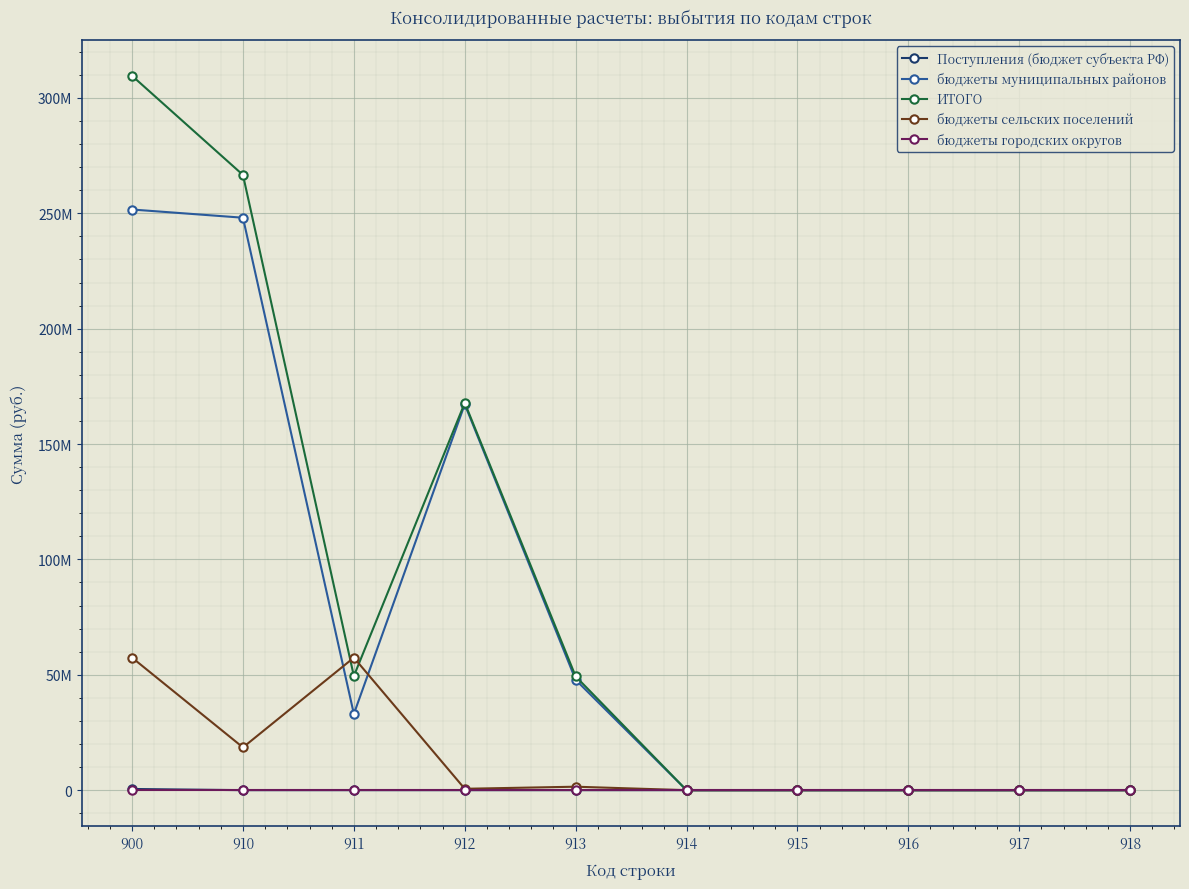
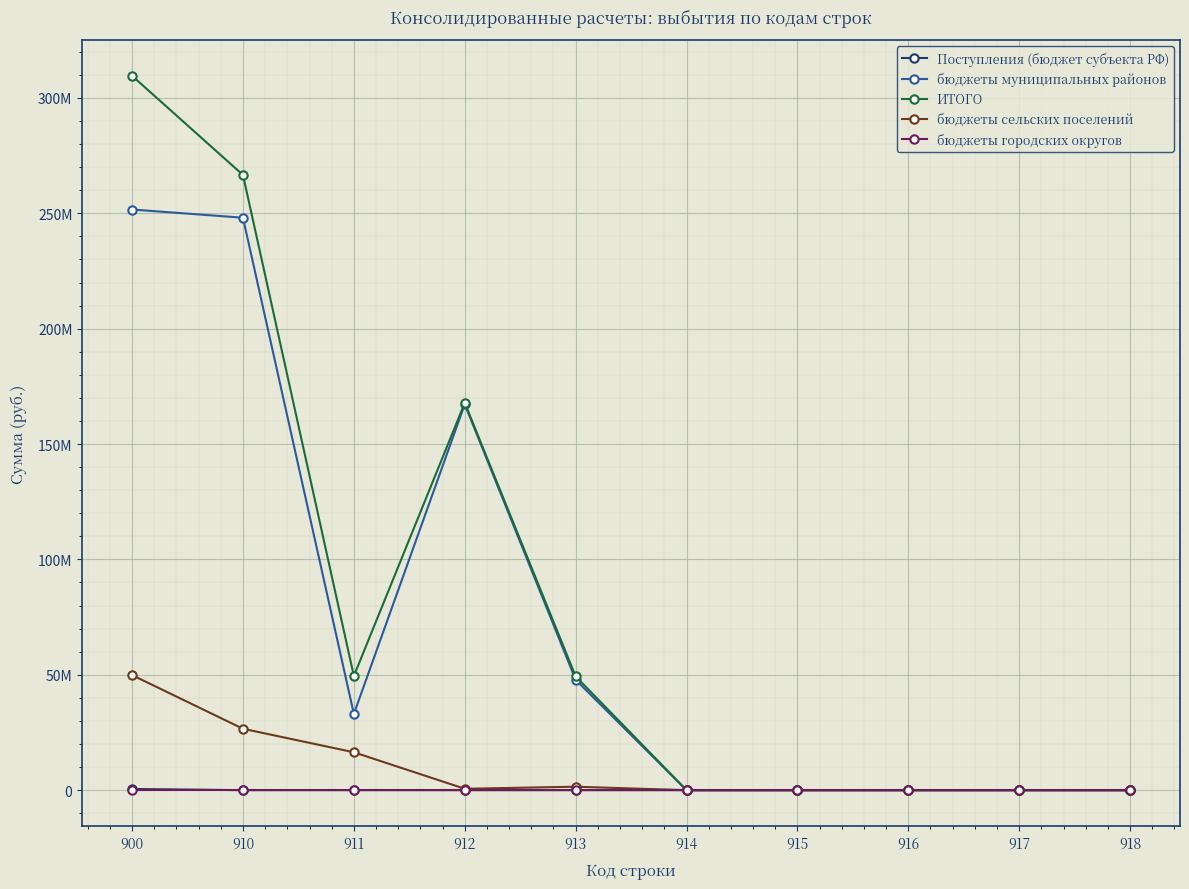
  {
    "ИТОГО": {
      "900": 310000000,
      "910": 267000000,
      "911": 49000000,
      "913": 49000000
    },
    "бюджеты сельских поселений": {
-     "900": 57000000,
-     "910": 19000000,
-     "911": 57000000,
+     "900": 50000000,
+     "910": 27000000,
+     "911": 16000000,
      "913": 2000000
    }
  }
